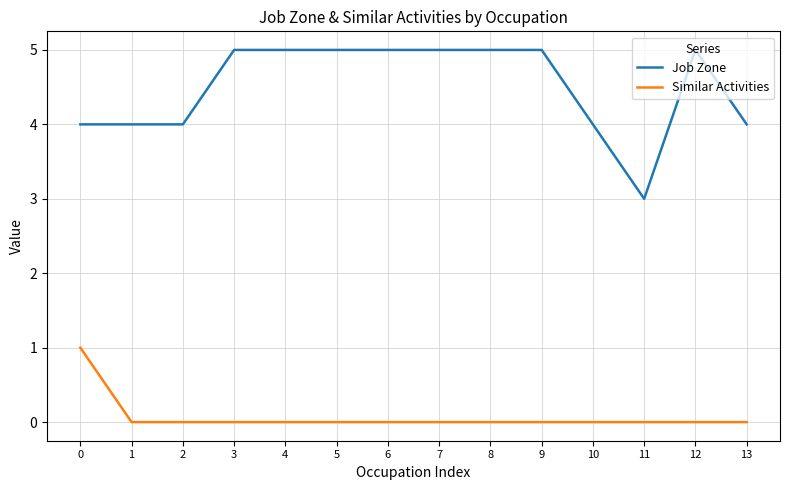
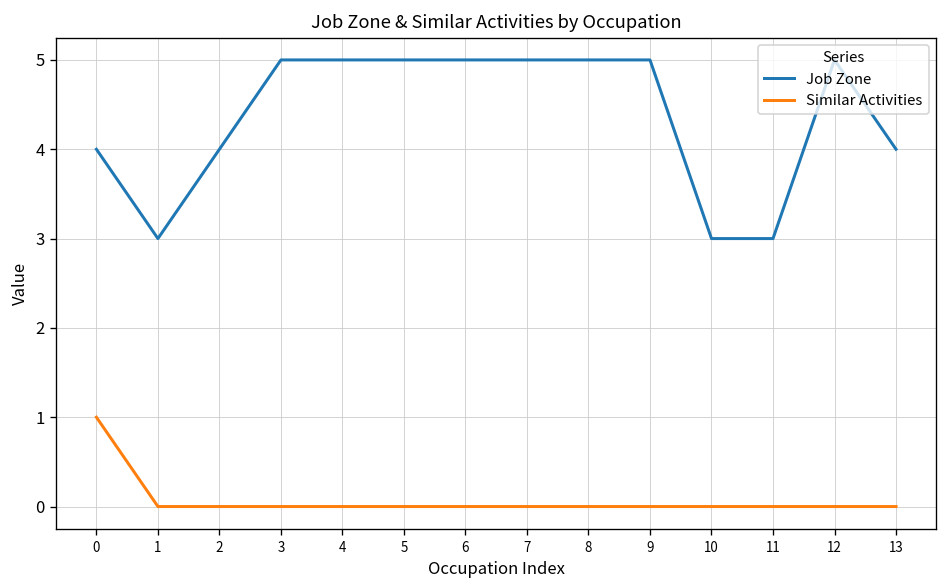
  {
    "Job Zone": {
      "0": 4,
-     "1": 4,
+     "1": 3,
      "2": 4,
      "3": 5,
      "4": 5,
      "5": 5,
      "6": 5,
      "7": 5,
      "8": 5,
      "9": 5,
-     "10": 4,
+     "10": 3,
      "11": 3,
      "13": 4
    },
    "Similar Activities": {
      "0": 1,
      "1": 0,
      "2": 0,
      "3": 0,
      "4": 0,
      "5": 0,
      "6": 0,
      "7": 0,
      "8": 0,
      "9": 0,
      "10": 0,
      "11": 0,
      "12": 0,
      "13": 0
    }
  }
